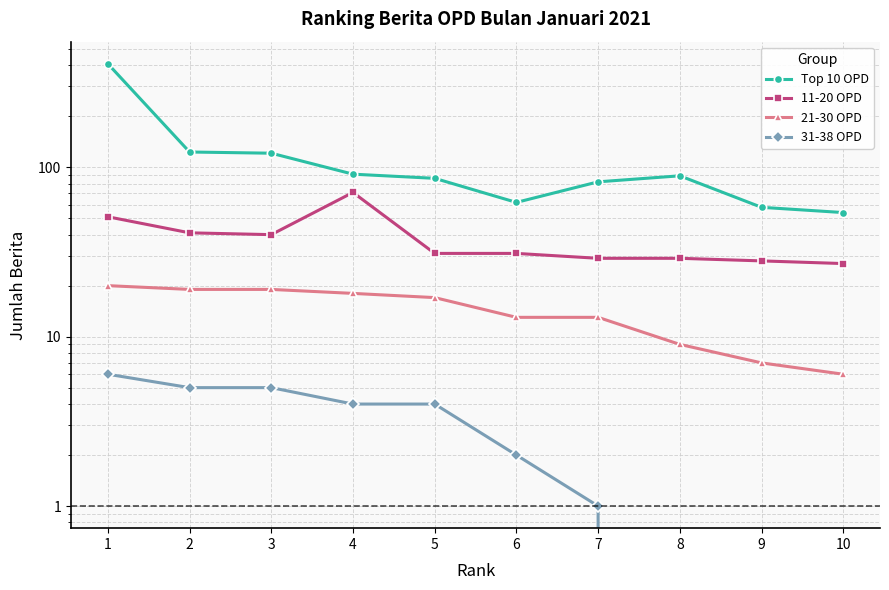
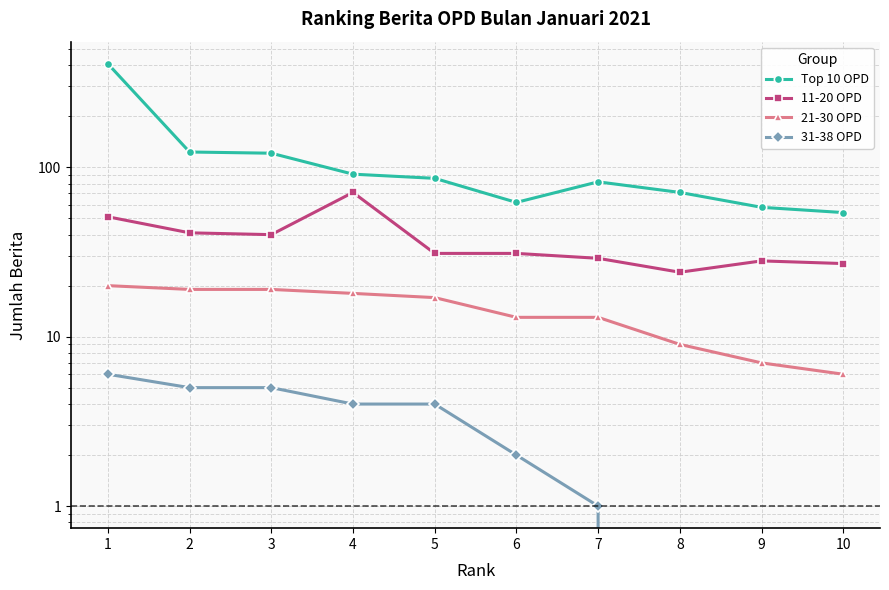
  {
    "Top 10 OPD": {
      "1": 410,
      "2": 120,
      "3": 120,
      "4": 90,
      "5": 90,
      "6": 62,
      "7": 80,
-     "8": 90,
+     "8": 71,
      "9": 58,
      "10": 54
    },
    "11-20 OPD": {
      "1": 51,
      "2": 41,
      "3": 40,
      "4": 71,
      "5": 31,
      "6": 31,
      "7": 29,
-     "8": 29,
+     "8": 24,
      "9": 28,
      "10": 27
    },
    "21-30 OPD": {
      "1": 20,
      "2": 19,
      "3": 19,
      "4": 18,
      "5": 17,
      "6": 13,
      "7": 13,
      "8": 9,
      "9": 7,
      "10": 6
    },
    "31-38 OPD": {
      "1": 6,
      "2": 5,
      "3": 5,
      "4": 4,
      "5": 4,
      "6": 2,
      "7": 1
    }
  }
